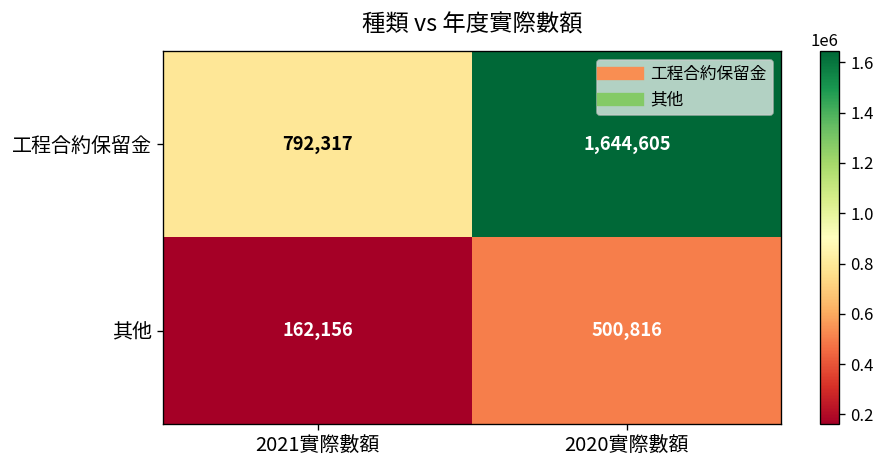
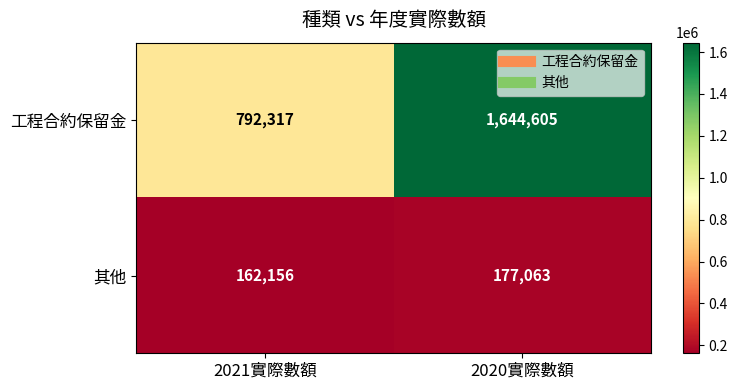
  {
    "工程合約保留金": {
      "2021實際數額": "792,317",
      "2020實際數額": "1,644,605"
    },
    "其他": {
      "2021實際數額": "162,156",
-     "2020實際數額": "500,816"
+     "2020實際數額": "177,063"
    }
  }
